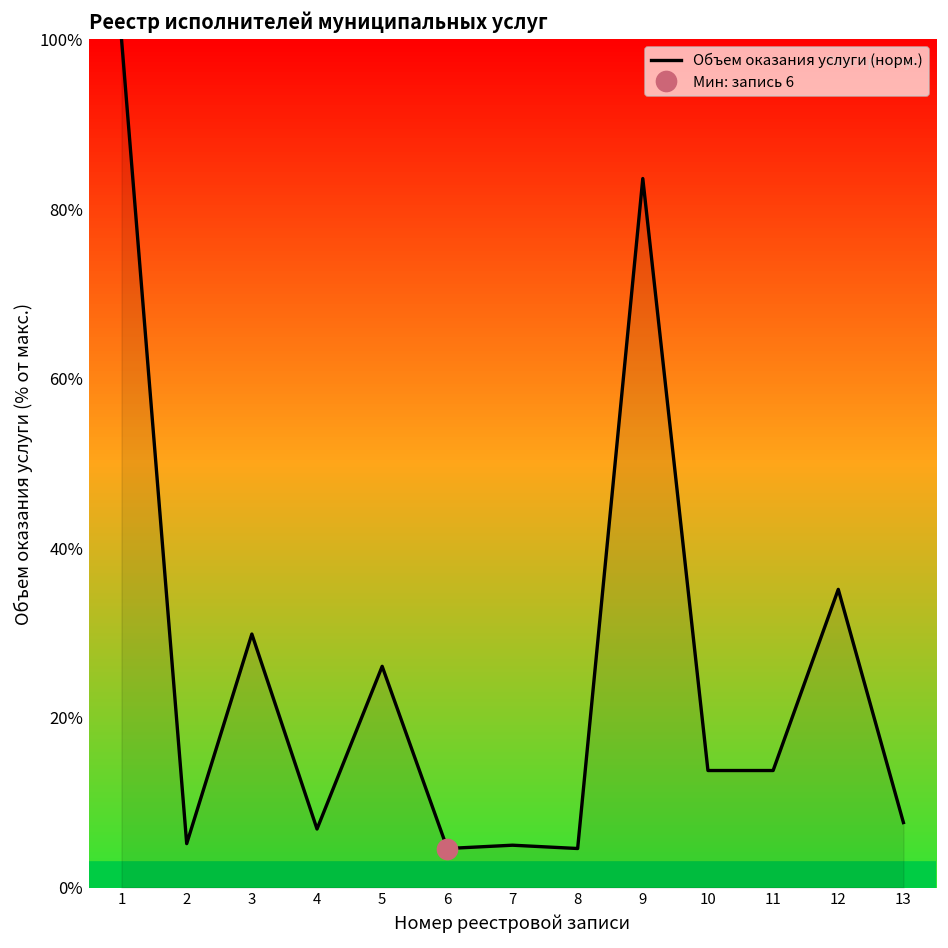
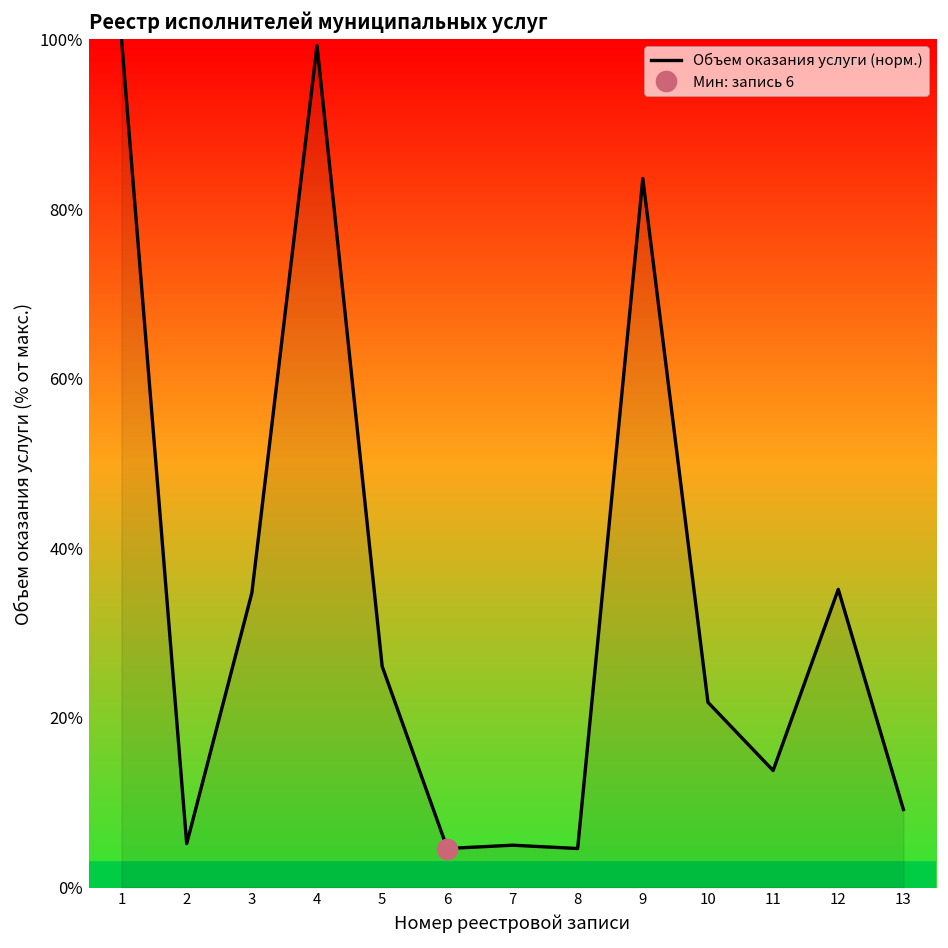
  {
    "Объем оказания услуги (норм.)": {
      "1": "100%",
      "2": "5%",
-     "3": "30%",
-     "4": "7%",
+     "3": "35%",
+     "4": "99%",
      "5": "26%",
      "7": "5%",
      "8": "5%",
      "9": "84%",
-     "10": "14%",
+     "10": "22%",
      "11": "14%",
      "12": "35%",
-     "13": "8%"
+     "13": "9%"
    }
  }
